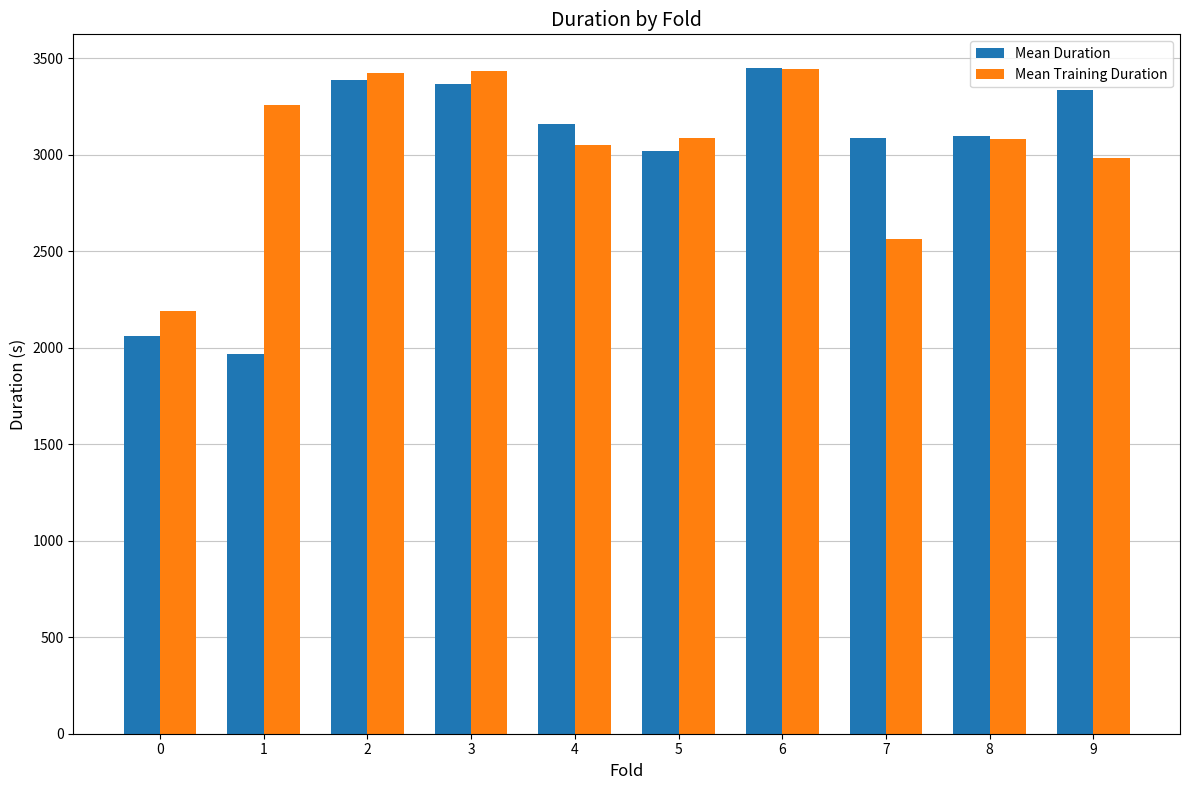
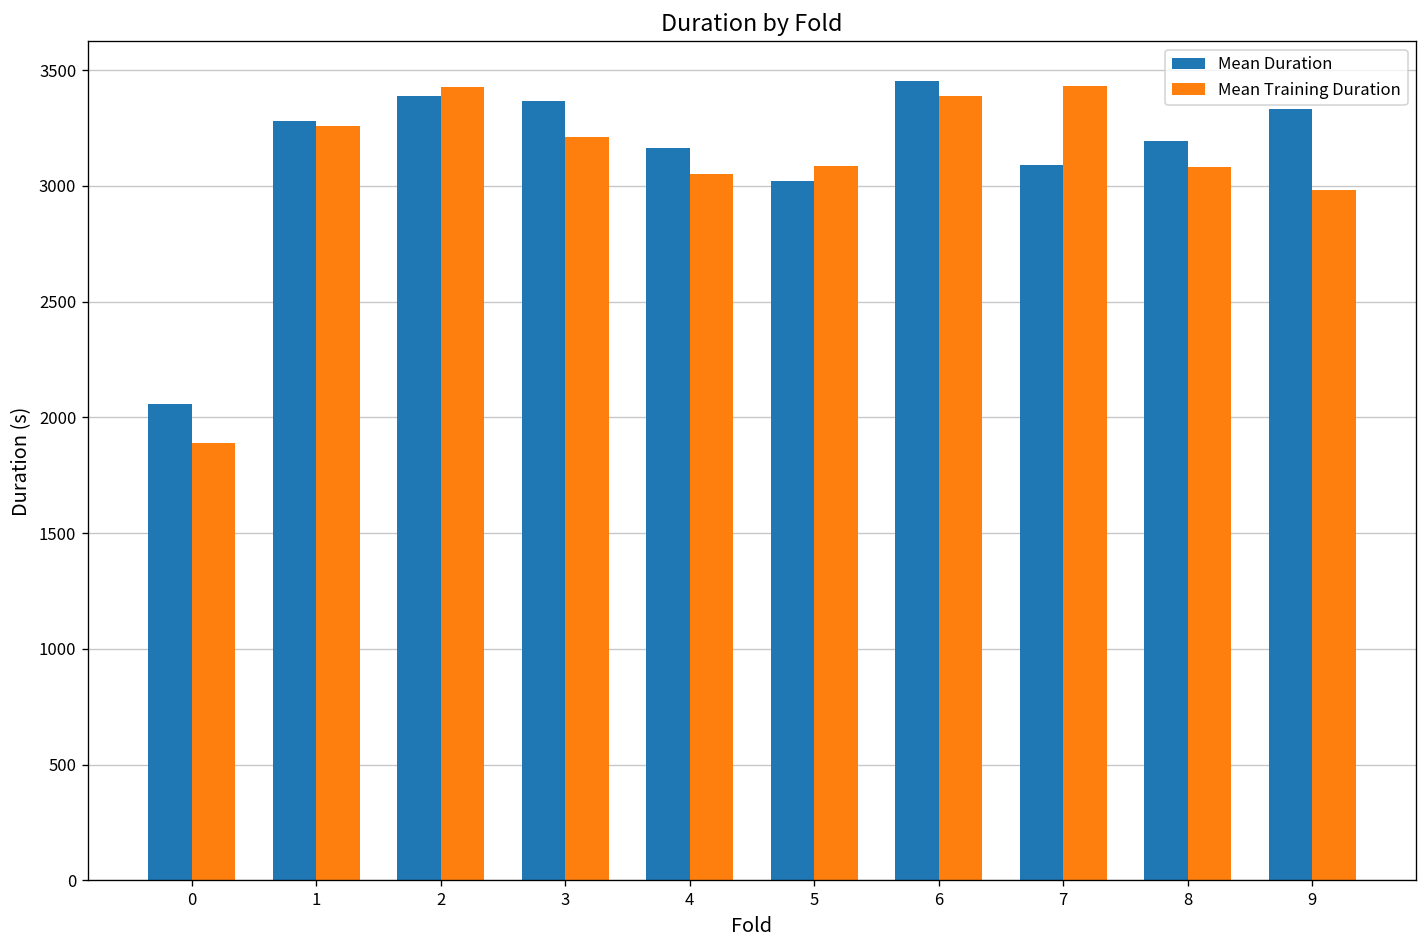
  {
    "Mean Duration": {
      "0": 2060,
-     "1": 1970,
+     "1": 3280,
      "2": 3390,
      "3": 3370,
      "4": 3160,
      "5": 3020,
      "6": 3450,
      "7": 3090,
-     "8": 3100,
+     "8": 3200,
      "9": 3330
    },
    "Mean Training Duration": {
-     "0": 2190,
+     "0": 1890,
      "1": 3260,
      "2": 3430,
-     "3": 3430,
+     "3": 3210,
      "4": 3050,
      "5": 3090,
-     "6": 3440,
-     "7": 2560,
+     "6": 3390,
+     "7": 3430,
      "8": 3080,
      "9": 2980
    }
  }
